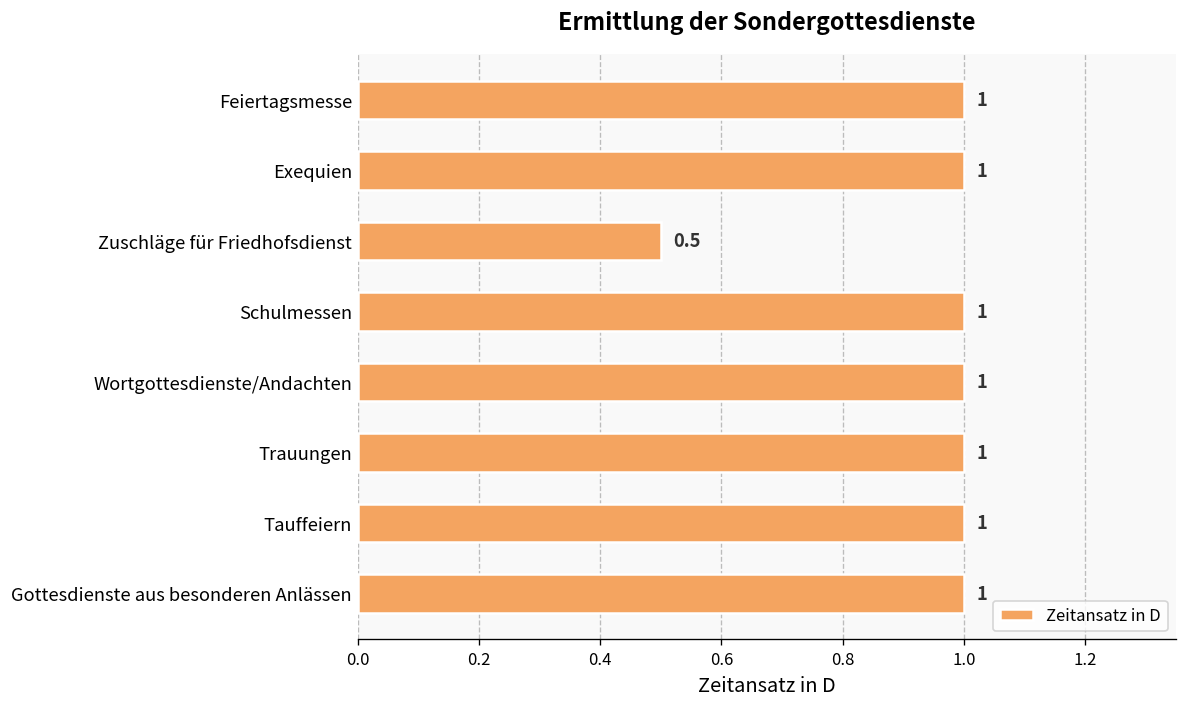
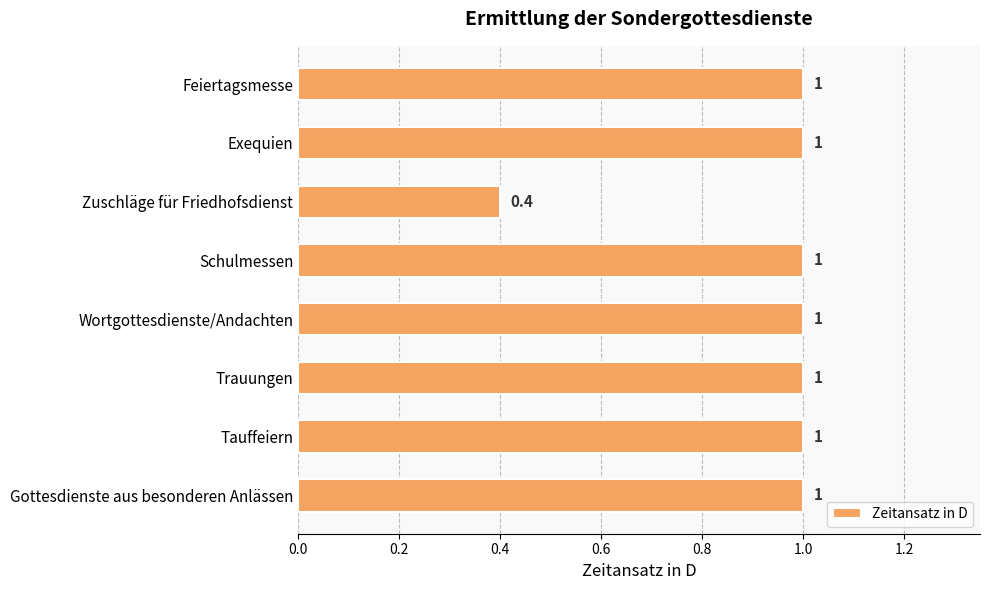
  {
    "Feiertagsmesse": 1,
    "Exequien": 1,
-   "Zuschläge für Friedhofsdienst": 0.5,
+   "Zuschläge für Friedhofsdienst": 0.4,
    "Schulmessen": 1,
    "Wortgottesdienste/Andachten": 1,
    "Trauungen": 1,
    "Tauffeiern": 1,
    "Gottesdienste aus besonderen Anlässen": 1
  }
